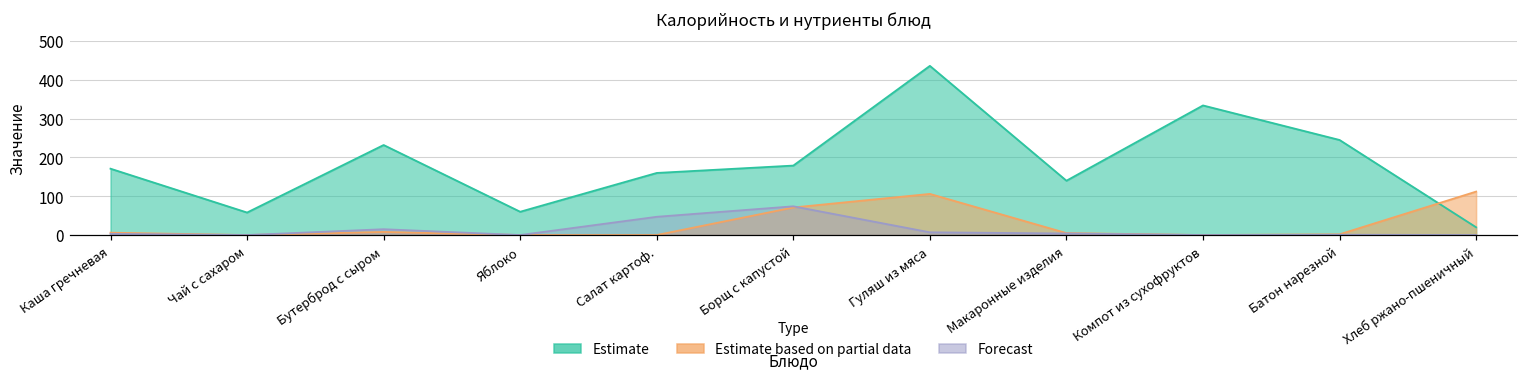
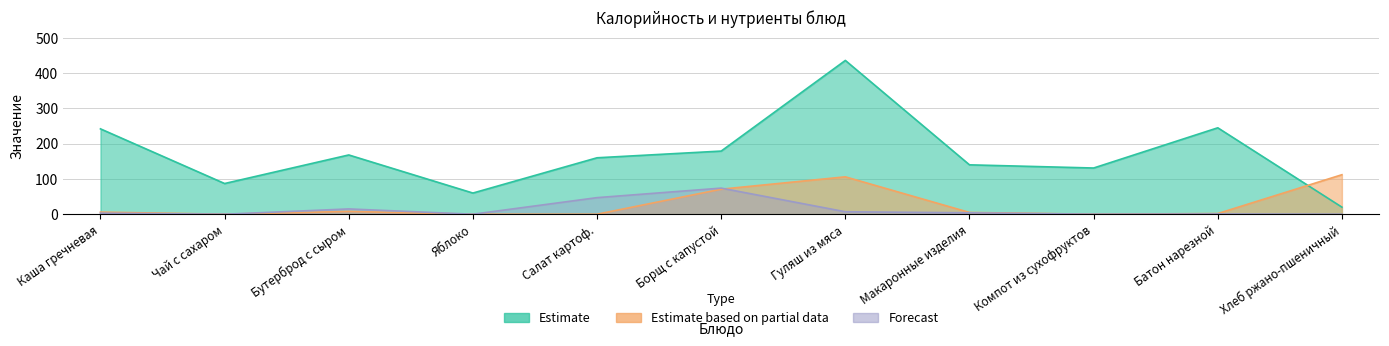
  {
    "Estimate": {
-     "Каша гречневая": 170,
-     "Чай с сахаром": 60,
-     "Бутерброд с сыром": 230,
+     "Каша гречневая": 240,
+     "Чай с сахаром": 90,
+     "Бутерброд с сыром": 170,
      "Яблоко": 60,
      "Салат картоф.": 160,
      "Борщ с капустой": 180,
      "Гуляш из мяса": 440,
      "Макаронные изделия": 140,
-     "Компот из сухофруктов": 330,
+     "Компот из сухофруктов": 130,
      "Батон нарезной": 250,
      "Хлеб ржано-пшеничный": 20
    },
    "Estimate based on partial data": {
      "Салат картоф.": 0,
      "Гуляш из мяса": 110,
      "Хлеб ржано-пшеничный": 110
    },
    "Forecast": {
      "Салат картоф.": 50,
      "Гуляш из мяса": 10,
      "Хлеб ржано-пшеничный": 0
    }
  }
